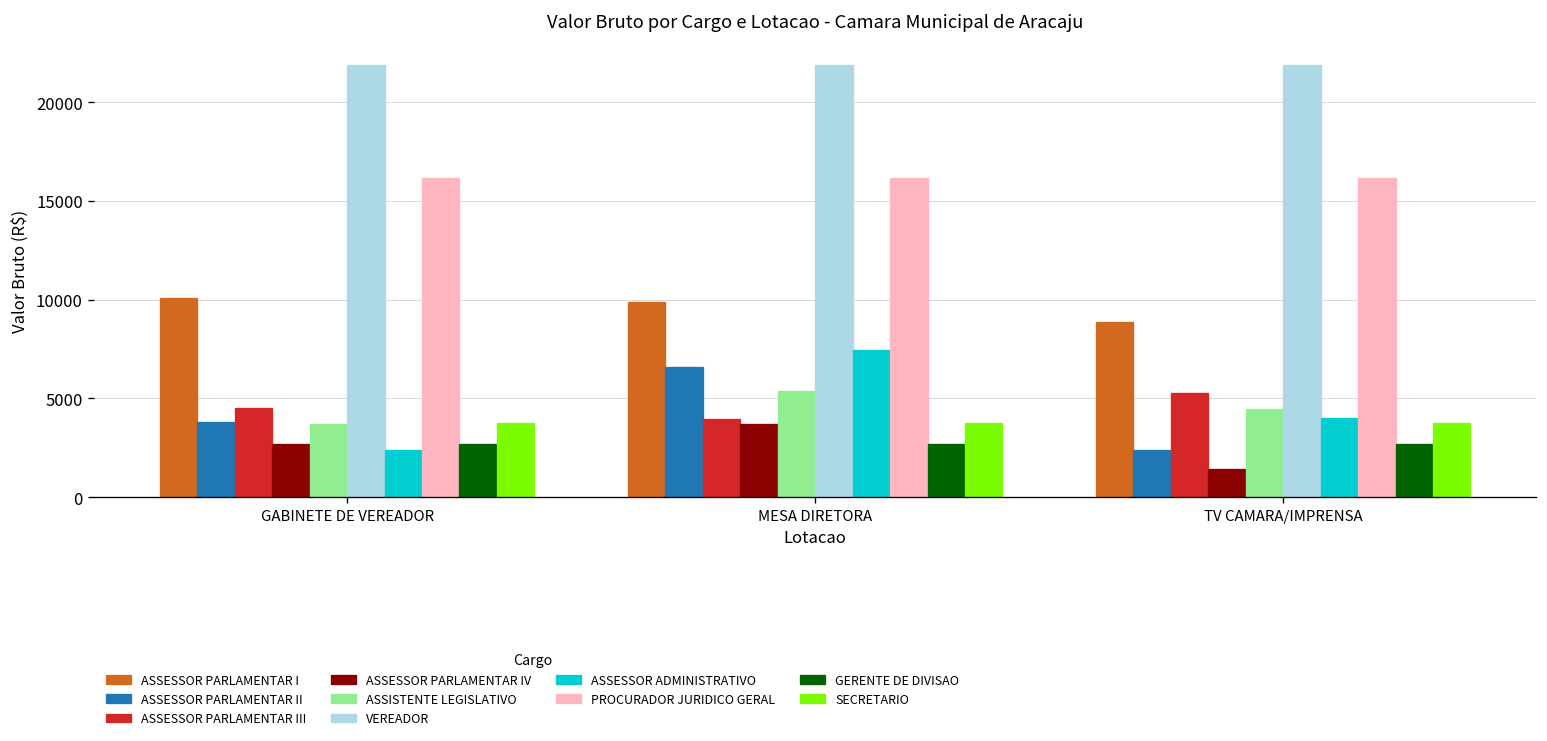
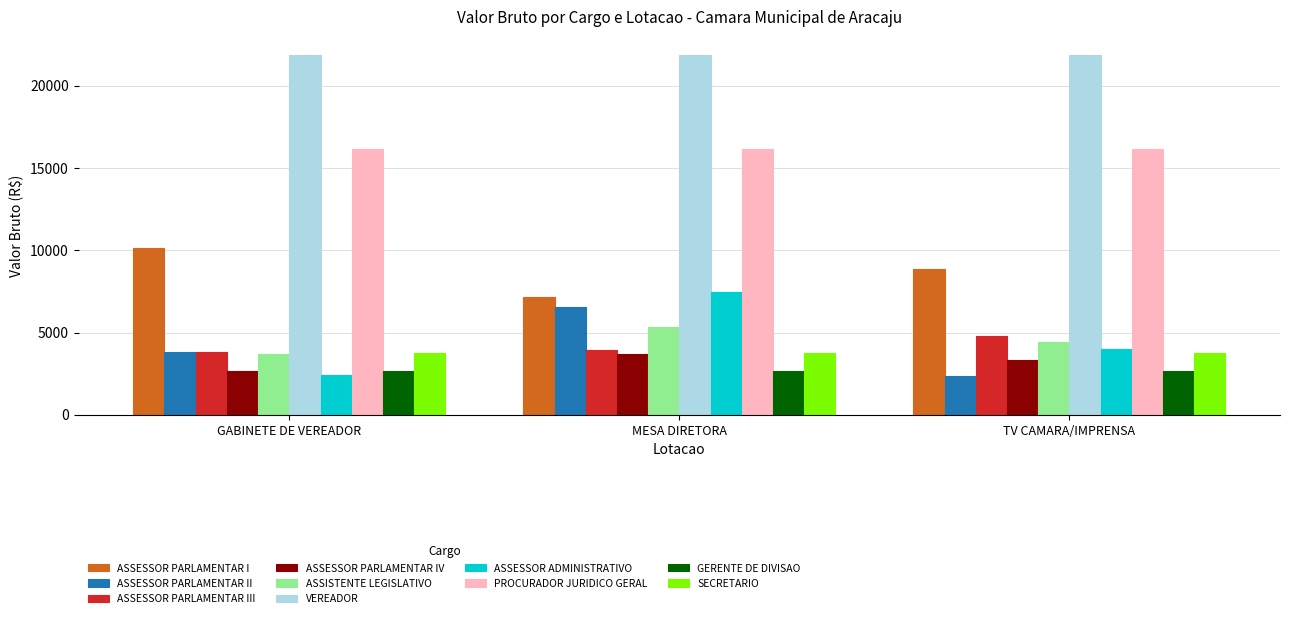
  {
    "ASSESSOR PARLAMENTAR I": {
      "GABINETE DE VEREADOR": 10100,
-     "MESA DIRETORA": 9900,
+     "MESA DIRETORA": 7200,
      "TV CAMARA/IMPRENSA": 8900
    },
    "ASSESSOR PARLAMENTAR II": {
      "GABINETE DE VEREADOR": 3800,
      "MESA DIRETORA": 6600,
      "TV CAMARA/IMPRENSA": 2400
    },
    "ASSESSOR PARLAMENTAR III": {
-     "GABINETE DE VEREADOR": 4500,
+     "GABINETE DE VEREADOR": 3800,
      "MESA DIRETORA": 3900,
-     "TV CAMARA/IMPRENSA": 5300
+     "TV CAMARA/IMPRENSA": 4800
    },
    "ASSESSOR PARLAMENTAR IV": {
      "GABINETE DE VEREADOR": 2700,
      "MESA DIRETORA": 3700,
-     "TV CAMARA/IMPRENSA": 1400
+     "TV CAMARA/IMPRENSA": 3300
    },
    "ASSISTENTE LEGISLATIVO": {
      "GABINETE DE VEREADOR": 3700,
      "MESA DIRETORA": 5400,
      "TV CAMARA/IMPRENSA": 4400
    },
    "VEREADOR": {
      "GABINETE DE VEREADOR": 21900,
      "MESA DIRETORA": 21900,
      "TV CAMARA/IMPRENSA": 21900
    },
    "ASSESSOR ADMINISTRATIVO": {
      "GABINETE DE VEREADOR": 2400,
      "MESA DIRETORA": 7400,
      "TV CAMARA/IMPRENSA": 4000
    },
    "PROCURADOR JURIDICO GERAL": {
      "GABINETE DE VEREADOR": 16200,
      "MESA DIRETORA": 16200,
      "TV CAMARA/IMPRENSA": 16200
    },
    "GERENTE DE DIVISAO": {
      "GABINETE DE VEREADOR": 2700,
      "MESA DIRETORA": 2700,
      "TV CAMARA/IMPRENSA": 2700
    },
    "SECRETARIO": {
      "GABINETE DE VEREADOR": 3700,
      "MESA DIRETORA": 3700,
      "TV CAMARA/IMPRENSA": 3700
    }
  }
